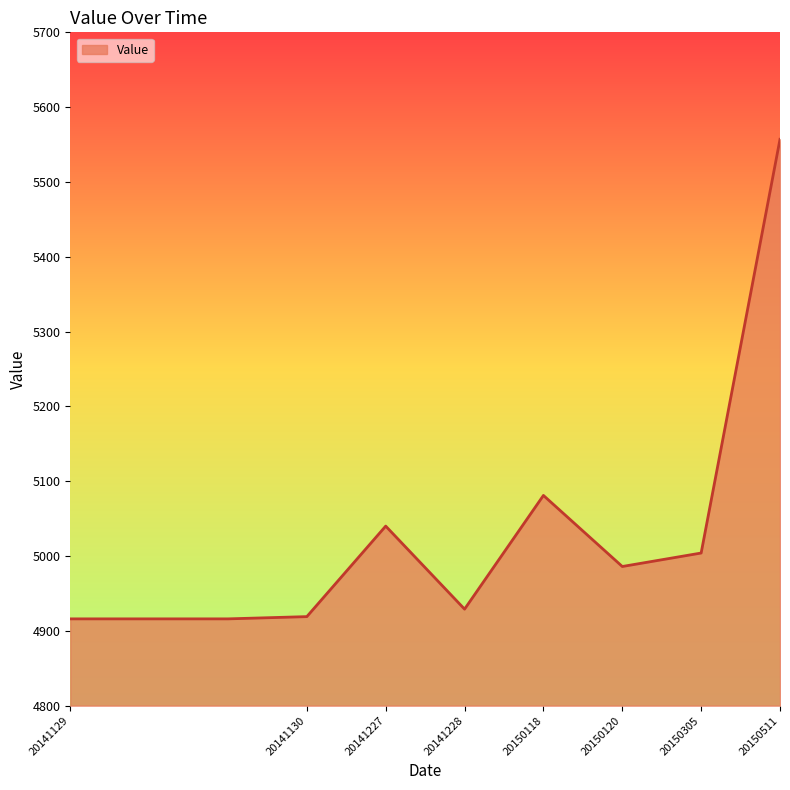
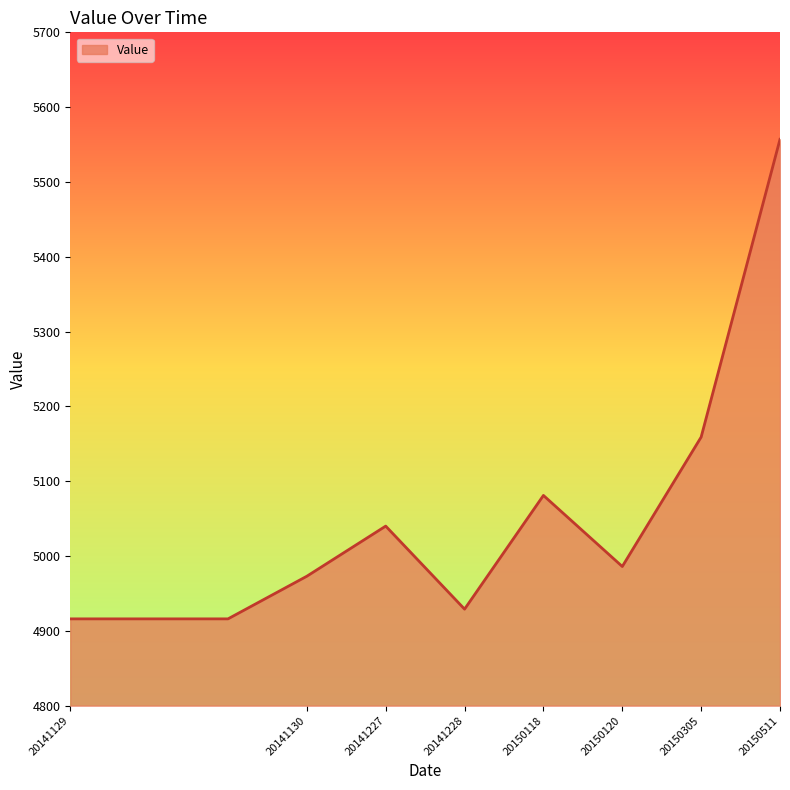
  {
-   "20141130": 4920,
+   "20141130": 4970,
    "20141227": 5040,
    "20141228": 4930,
    "20150118": 5080,
    "20150120": 4990,
-   "20150305": 5000,
+   "20150305": 5160,
    "20150511": 5560
  }
